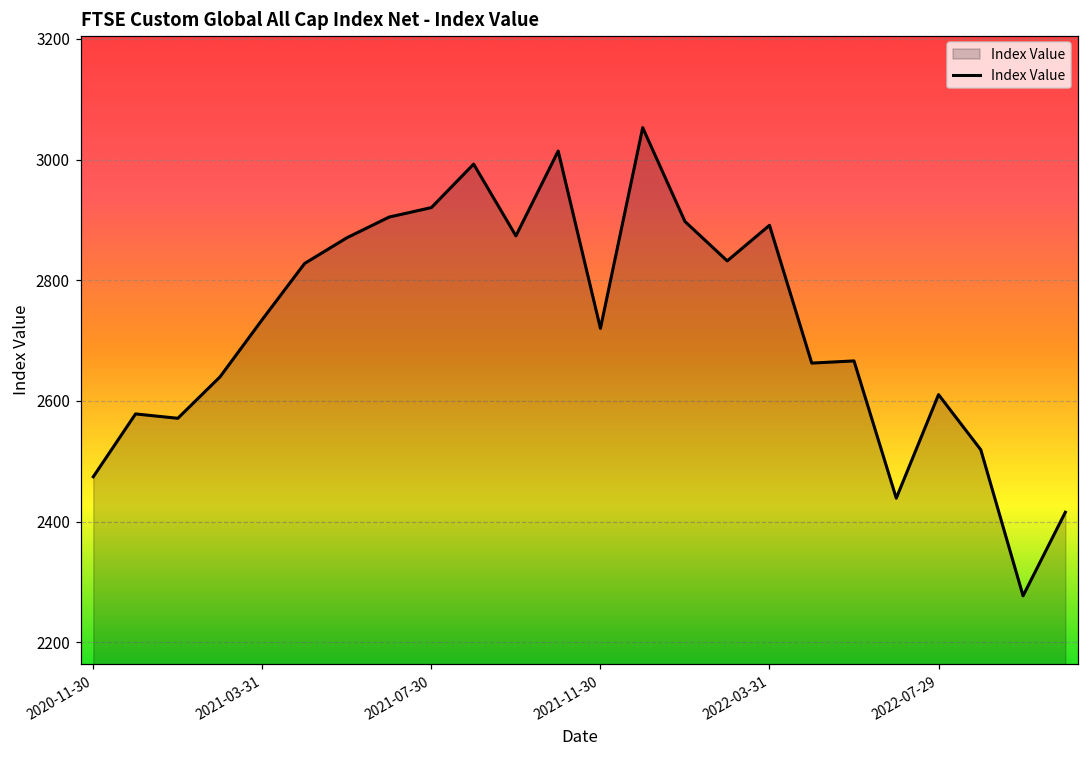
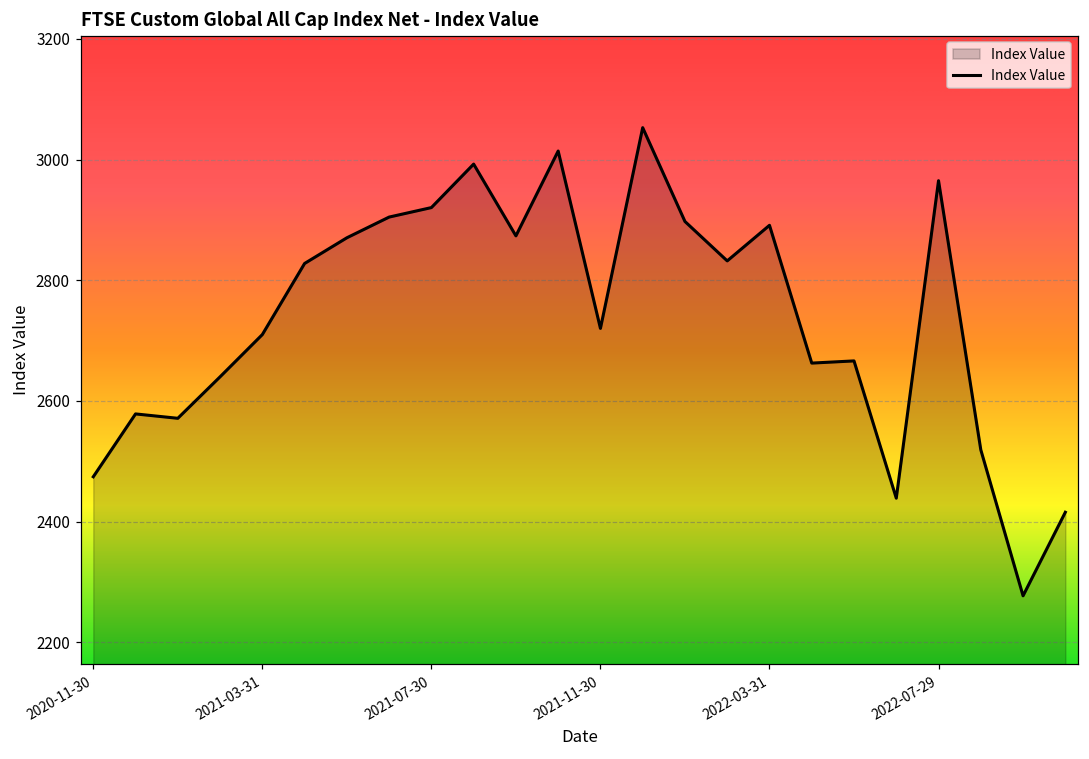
  {
    "2020-11-30": 2470,
-   "2021-03-31": 2730,
+   "2021-03-31": 2710,
    "2021-07-30": 2920,
    "2021-11-30": 2720,
    "2022-03-31": 2890,
-   "2022-07-29": 2610
+   "2022-07-29": 2960
  }
